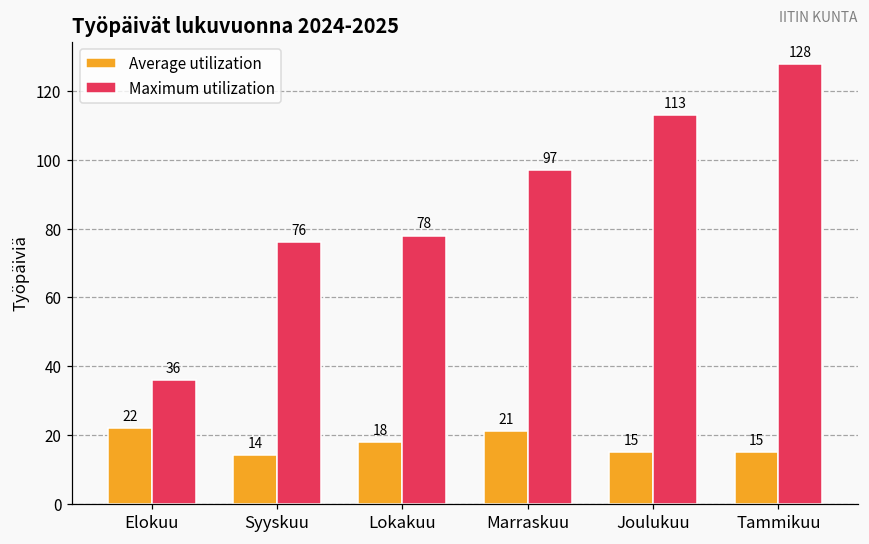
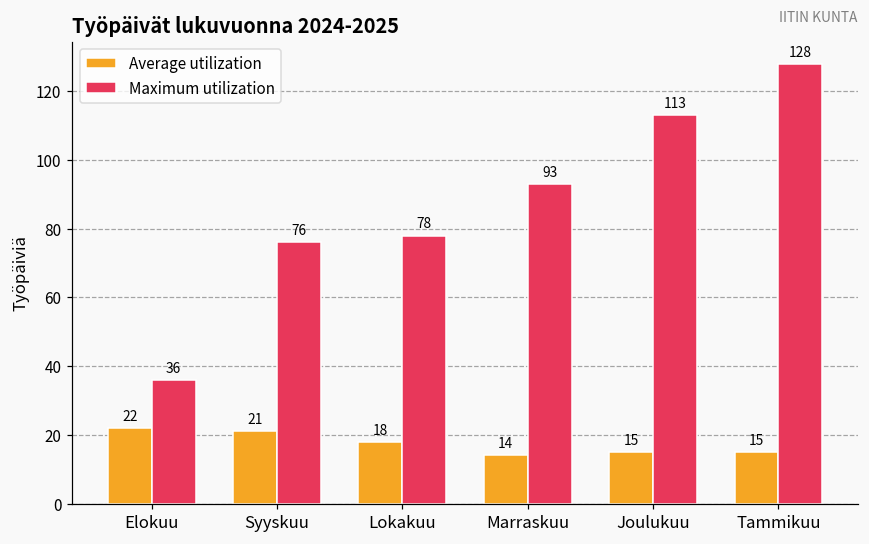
  {
    "Average utilization": {
      "Elokuu": 22,
-     "Syyskuu": 14,
+     "Syyskuu": 21,
      "Lokakuu": 18,
-     "Marraskuu": 21,
+     "Marraskuu": 14,
      "Joulukuu": 15,
      "Tammikuu": 15
    },
    "Maximum utilization": {
      "Elokuu": 36,
      "Syyskuu": 76,
      "Lokakuu": 78,
-     "Marraskuu": 97,
+     "Marraskuu": 93,
      "Joulukuu": 113,
      "Tammikuu": 128
    }
  }
